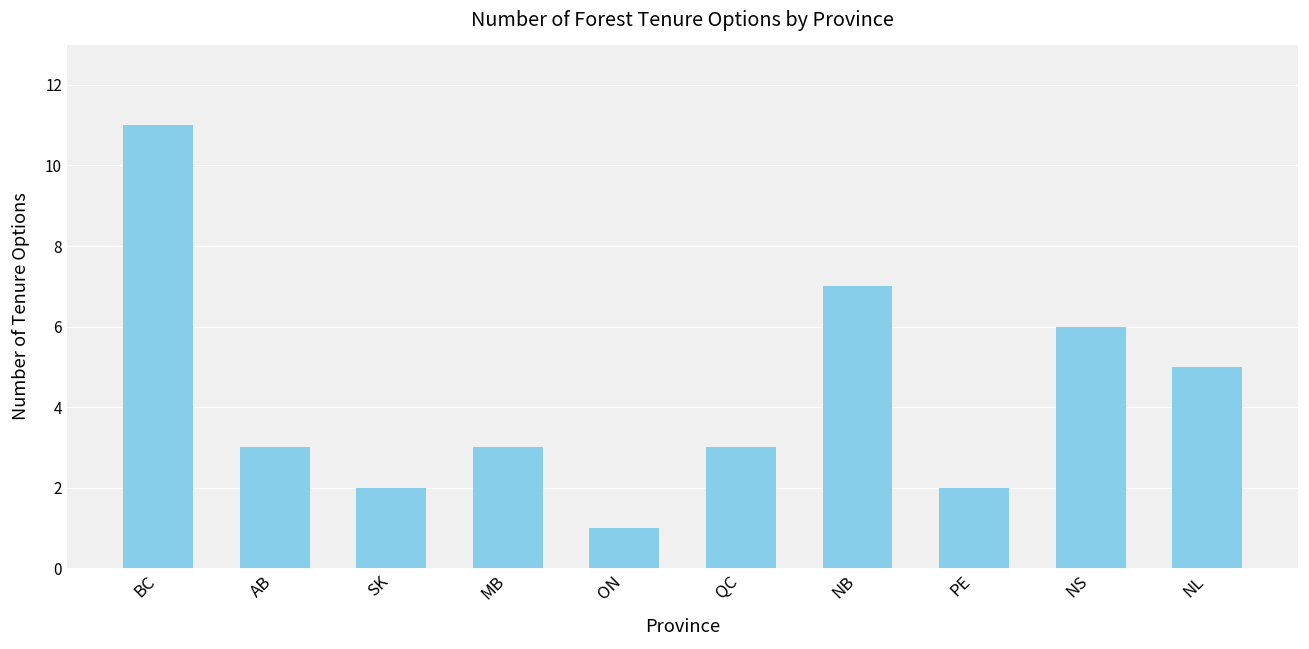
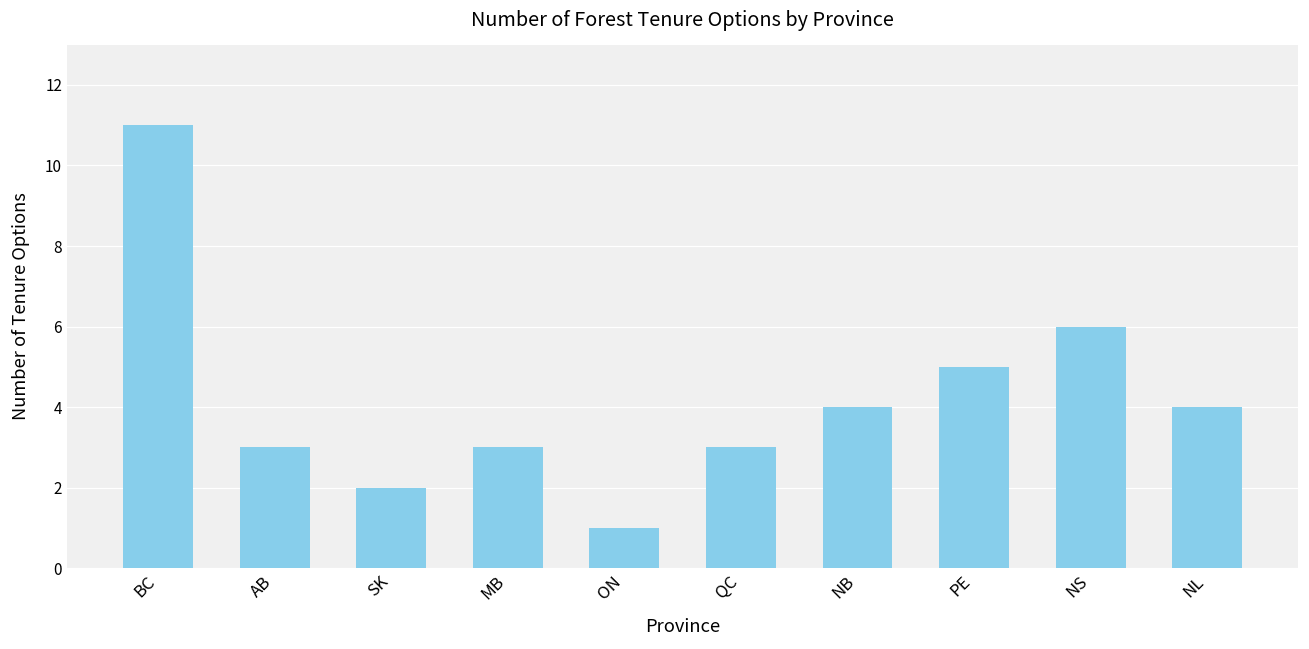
  {
    "BC": 11,
    "AB": 3,
    "SK": 2,
    "MB": 3,
    "ON": 1,
    "QC": 3,
-   "NB": 7,
-   "PE": 2,
+   "NB": 4,
+   "PE": 5,
    "NS": 6,
-   "NL": 5
+   "NL": 4
  }
